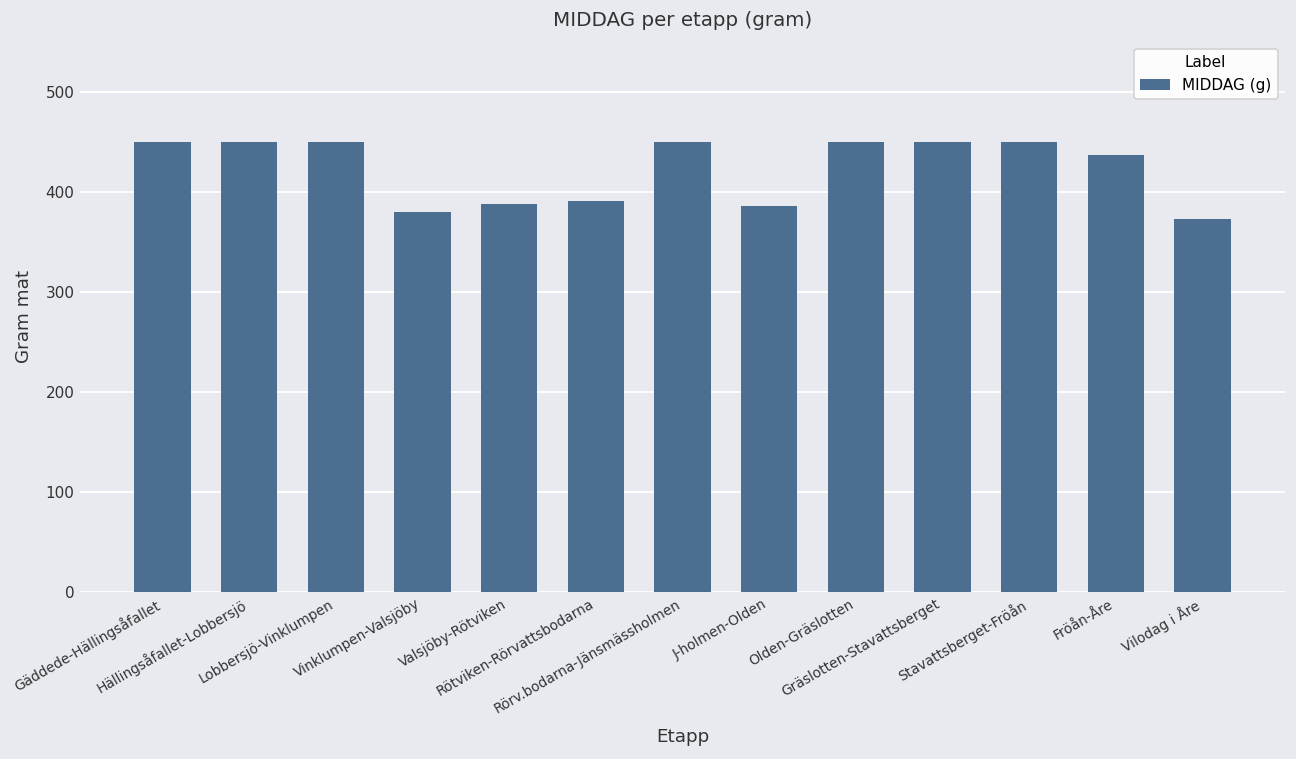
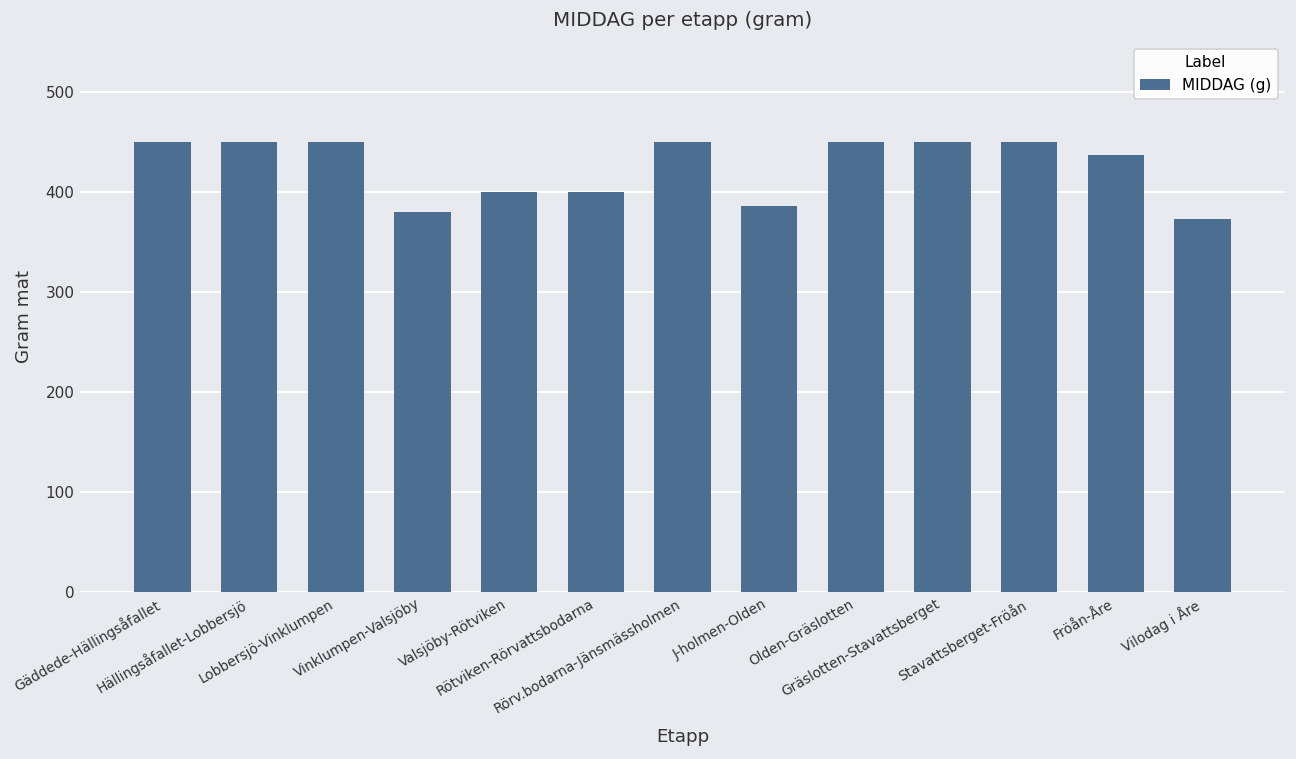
  {
    "Gäddede-Hällingsåfallet": 450,
    "Hällingsåfallet-Lobbersjö": 450,
    "Lobbersjö-Vinklumpen": 450,
    "Vinklumpen-Valsjöby": 380,
-   "Valsjöby-Rötviken": 390,
-   "Rötviken-Rörvattsbodarna": 390,
+   "Valsjöby-Rötviken": 400,
+   "Rötviken-Rörvattsbodarna": 400,
    "Rörv.bodarna-Jänsmässholmen": 450,
    "J-holmen-Olden": 390,
    "Olden-Gräslotten": 450,
    "Gräslotten-Stavattsberget": 450,
    "Stavattsberget-Fröån": 450,
    "Fröån-Åre": 440,
    "Vilodag i Åre": 370
  }
